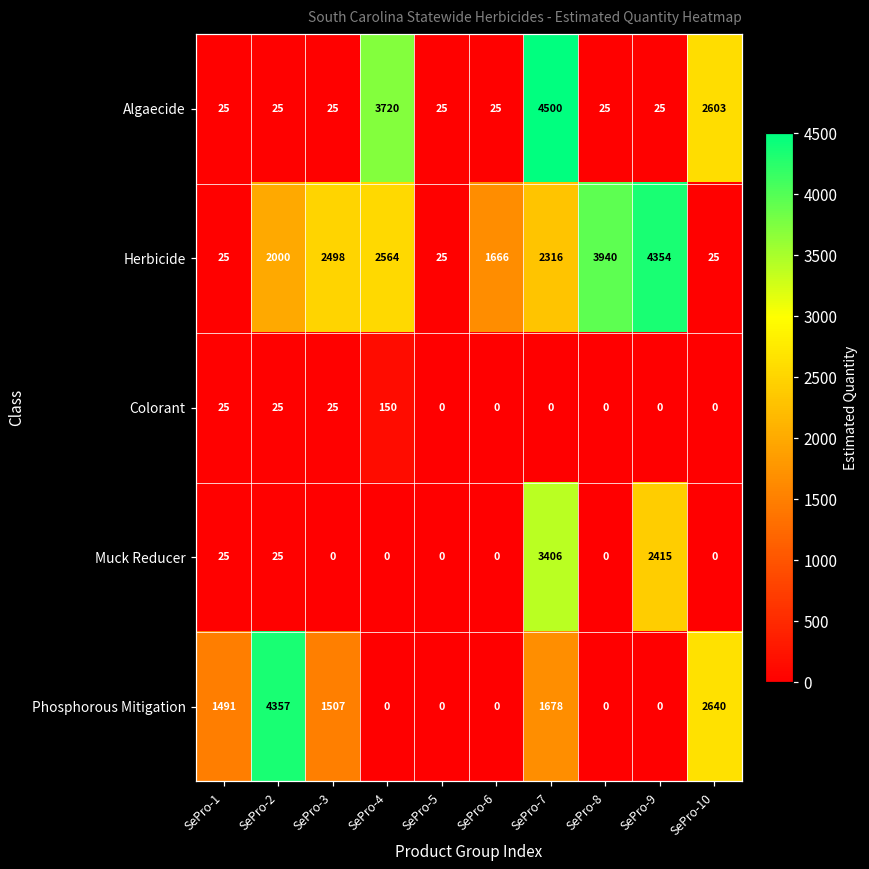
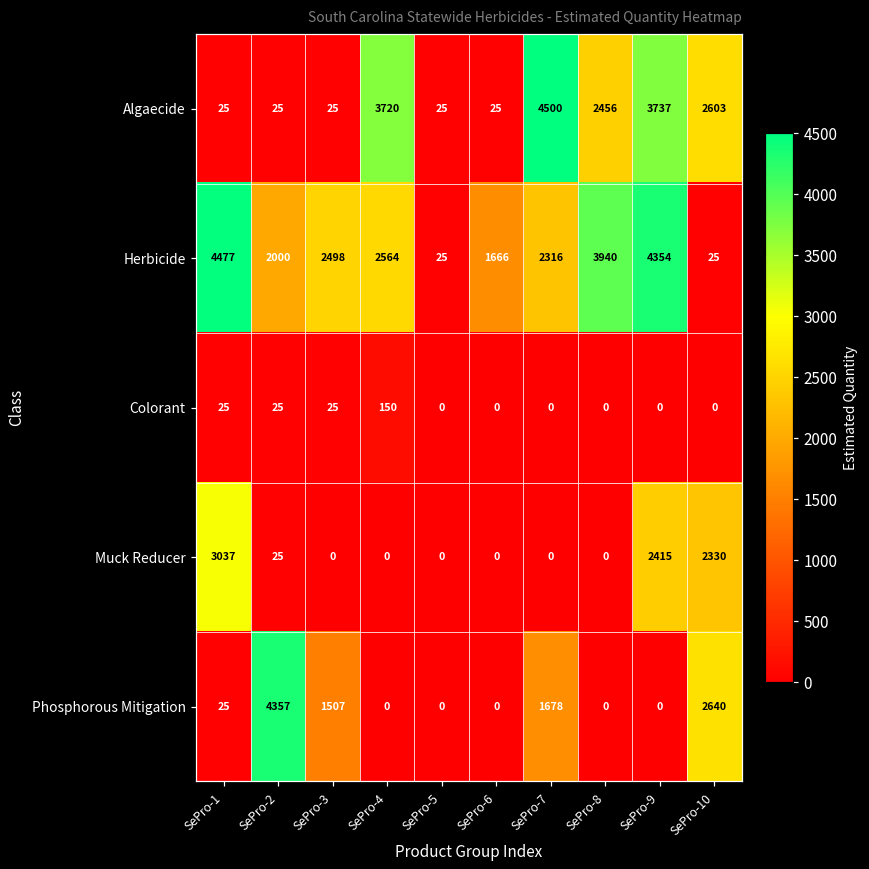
  {
    "Algaecide": {
      "SePro-1": 25,
      "SePro-2": 25,
      "SePro-3": 25,
      "SePro-4": 3720,
      "SePro-5": 25,
      "SePro-6": 25,
      "SePro-7": 4500,
-     "SePro-8": 25,
-     "SePro-9": 25,
+     "SePro-8": 2456,
+     "SePro-9": 3737,
      "SePro-10": 2603
    },
    "Herbicide": {
-     "SePro-1": 25,
+     "SePro-1": 4477,
      "SePro-2": 2000,
      "SePro-3": 2498,
      "SePro-4": 2564,
      "SePro-5": 25,
      "SePro-6": 1666,
      "SePro-7": 2316,
      "SePro-8": 3940,
      "SePro-9": 4354,
      "SePro-10": 25
    },
    "Colorant": {
      "SePro-1": 25,
      "SePro-2": 25,
      "SePro-3": 25,
      "SePro-4": 150,
      "SePro-5": 0,
      "SePro-6": 0,
      "SePro-7": 0,
      "SePro-8": 0,
      "SePro-9": 0,
      "SePro-10": 0
    },
    "Muck Reducer": {
-     "SePro-1": 25,
+     "SePro-1": 3037,
      "SePro-2": 25,
      "SePro-3": 0,
      "SePro-4": 0,
      "SePro-5": 0,
      "SePro-6": 0,
-     "SePro-7": 3406,
+     "SePro-7": 0,
      "SePro-8": 0,
      "SePro-9": 2415,
-     "SePro-10": 0
+     "SePro-10": 2330
    },
    "Phosphorous Mitigation": {
-     "SePro-1": 1491,
+     "SePro-1": 25,
      "SePro-2": 4357,
      "SePro-3": 1507,
      "SePro-4": 0,
      "SePro-5": 0,
      "SePro-6": 0,
      "SePro-7": 1678,
      "SePro-8": 0,
      "SePro-9": 0,
      "SePro-10": 2640
    }
  }
